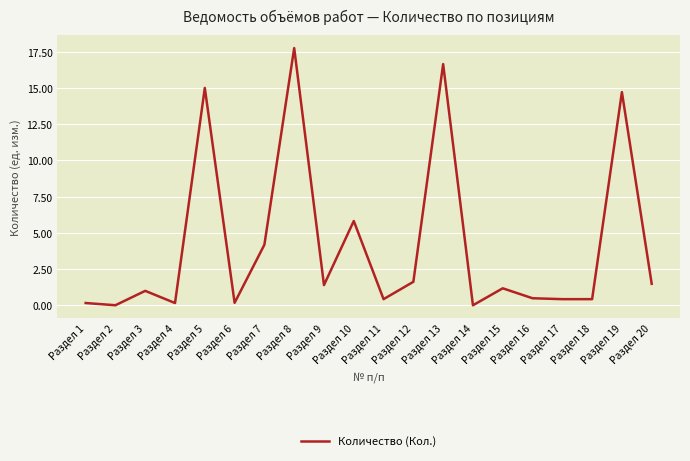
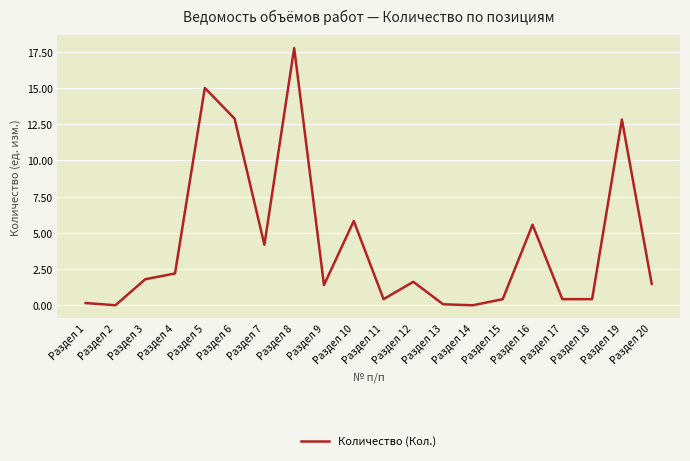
  {
    "Раздел 1": 0.2,
    "Раздел 2": 0.0,
-   "Раздел 3": 1.0,
-   "Раздел 4": 0.2,
+   "Раздел 3": 1.8,
+   "Раздел 4": 2.2,
    "Раздел 5": 15.0,
-   "Раздел 6": 0.2,
+   "Раздел 6": 12.9,
    "Раздел 7": 4.2,
    "Раздел 8": 17.8,
    "Раздел 9": 1.4,
    "Раздел 10": 5.8,
    "Раздел 11": 0.4,
    "Раздел 12": 1.6,
-   "Раздел 13": 16.6,
+   "Раздел 13": 0.1,
    "Раздел 14": 0.0,
-   "Раздел 15": 1.2,
-   "Раздел 16": 0.5,
+   "Раздел 15": 0.4,
+   "Раздел 16": 5.6,
    "Раздел 17": 0.4,
    "Раздел 18": 0.4,
-   "Раздел 19": 14.7,
+   "Раздел 19": 12.8,
    "Раздел 20": 1.5
  }
